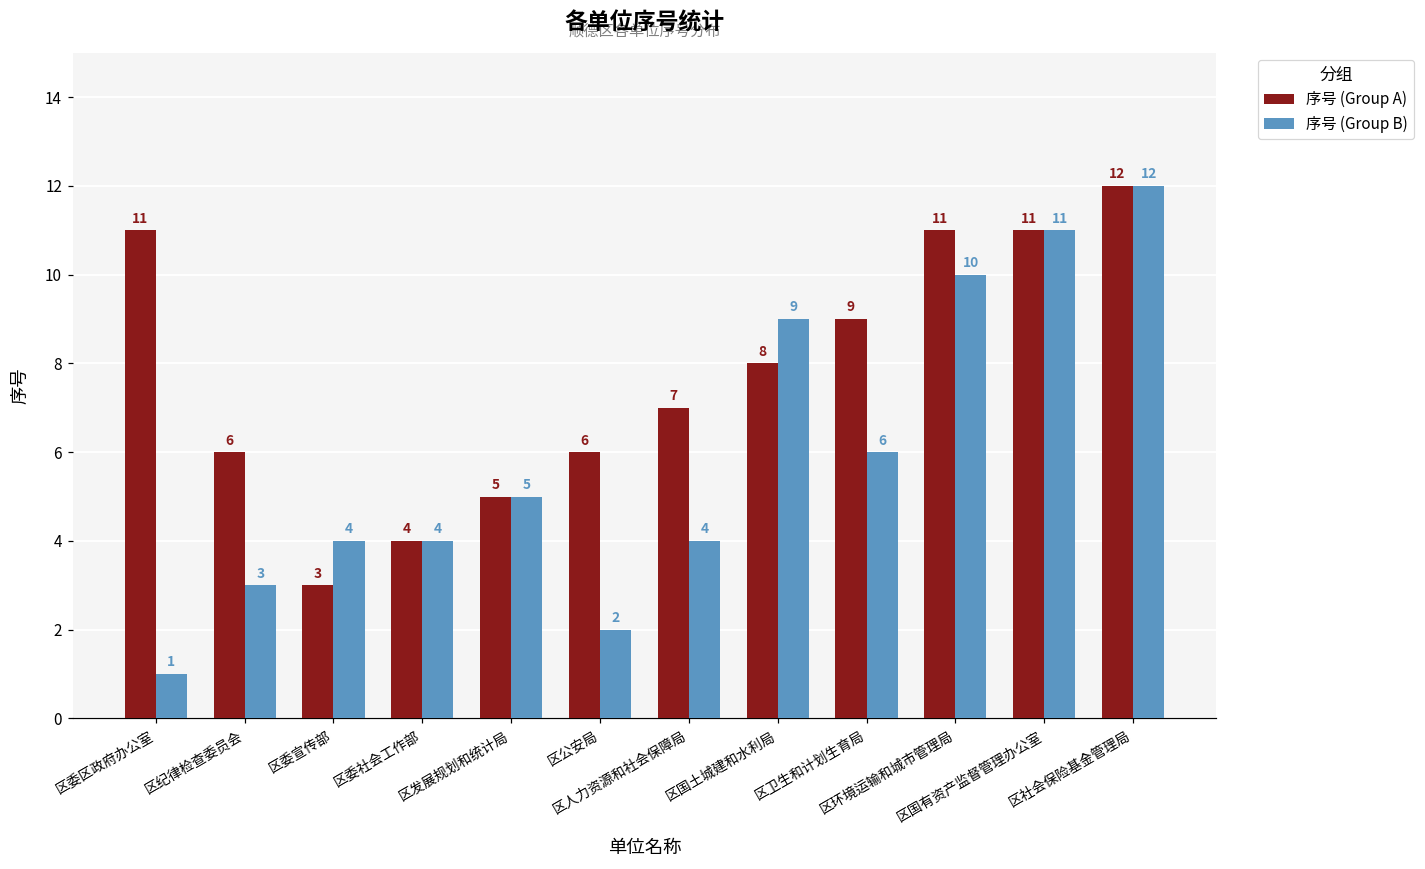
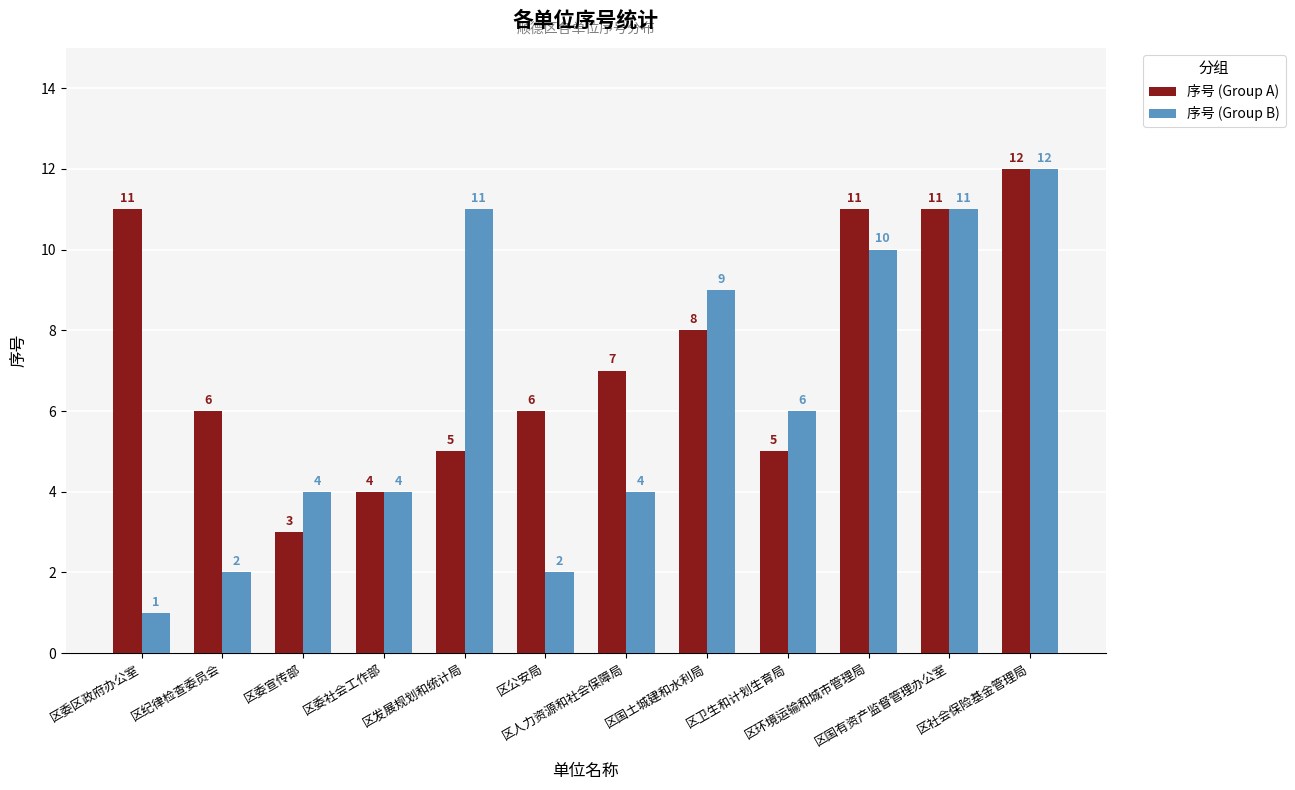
  {
    "序号 (Group A)": {
      "区委区政府办公室": 11,
      "区纪律检查委员会": 6,
      "区委宣传部": 3,
      "区委社会工作部": 4,
      "区发展规划和统计局": 5,
      "区公安局": 6,
      "区人力资源和社会保障局": 7,
      "区国土城建和水利局": 8,
-     "区卫生和计划生育局": 9,
+     "区卫生和计划生育局": 5,
      "区环境运输和城市管理局": 11,
      "区国有资产监督管理办公室": 11,
      "区社会保险基金管理局": 12
    },
    "序号 (Group B)": {
      "区委区政府办公室": 1,
-     "区纪律检查委员会": 3,
+     "区纪律检查委员会": 2,
      "区委宣传部": 4,
      "区委社会工作部": 4,
-     "区发展规划和统计局": 5,
+     "区发展规划和统计局": 11,
      "区公安局": 2,
      "区人力资源和社会保障局": 4,
      "区国土城建和水利局": 9,
      "区卫生和计划生育局": 6,
      "区环境运输和城市管理局": 10,
      "区国有资产监督管理办公室": 11,
      "区社会保险基金管理局": 12
    }
  }
